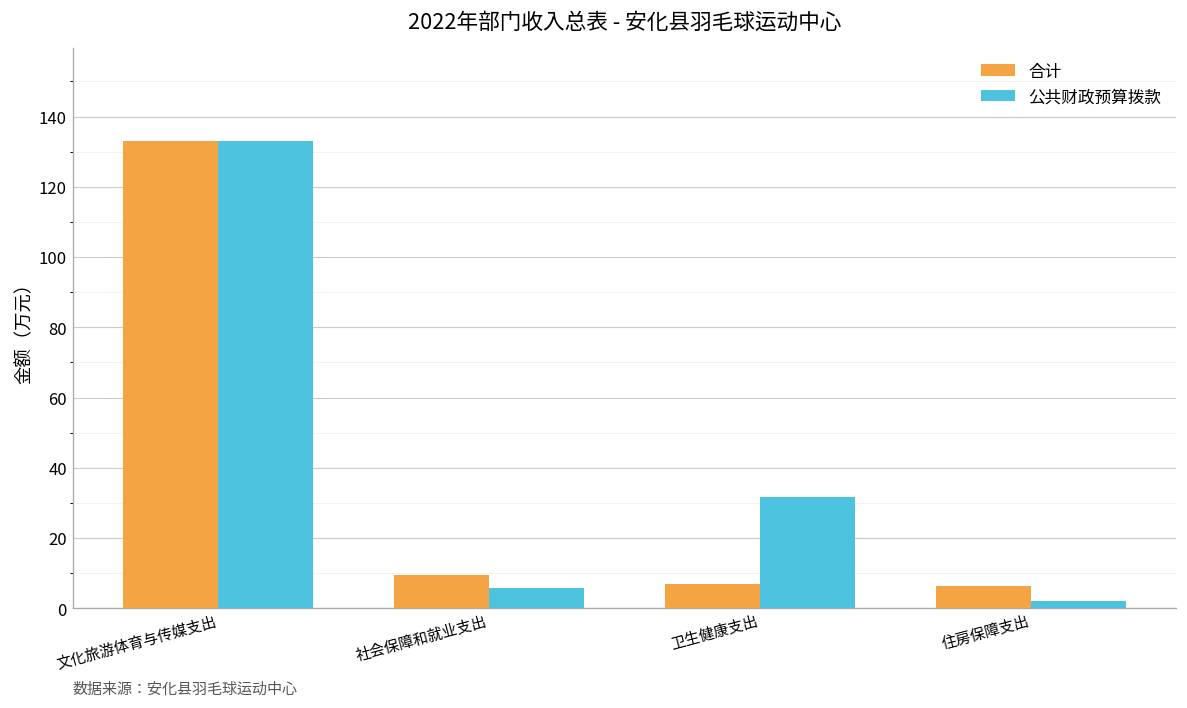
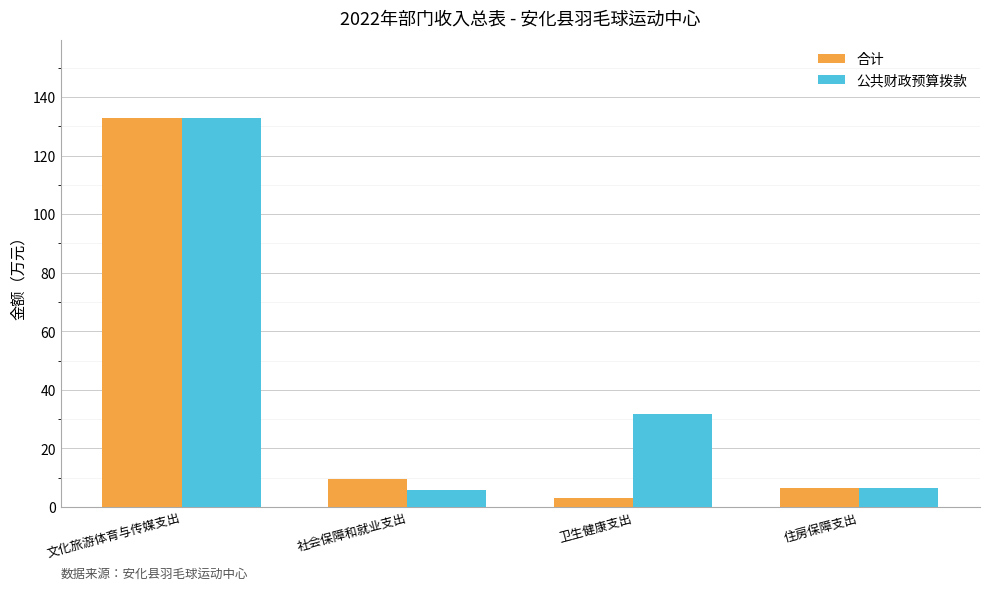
  {
    "合计": {
      "文化旅游体育与传媒支出": 133,
      "社会保障和就业支出": 9,
-     "卫生健康支出": 7,
+     "卫生健康支出": 3,
      "住房保障支出": 6
    },
    "公共财政预算拨款": {
      "文化旅游体育与传媒支出": 133,
      "社会保障和就业支出": 6,
      "卫生健康支出": 32,
-     "住房保障支出": 2
+     "住房保障支出": 6
    }
  }
